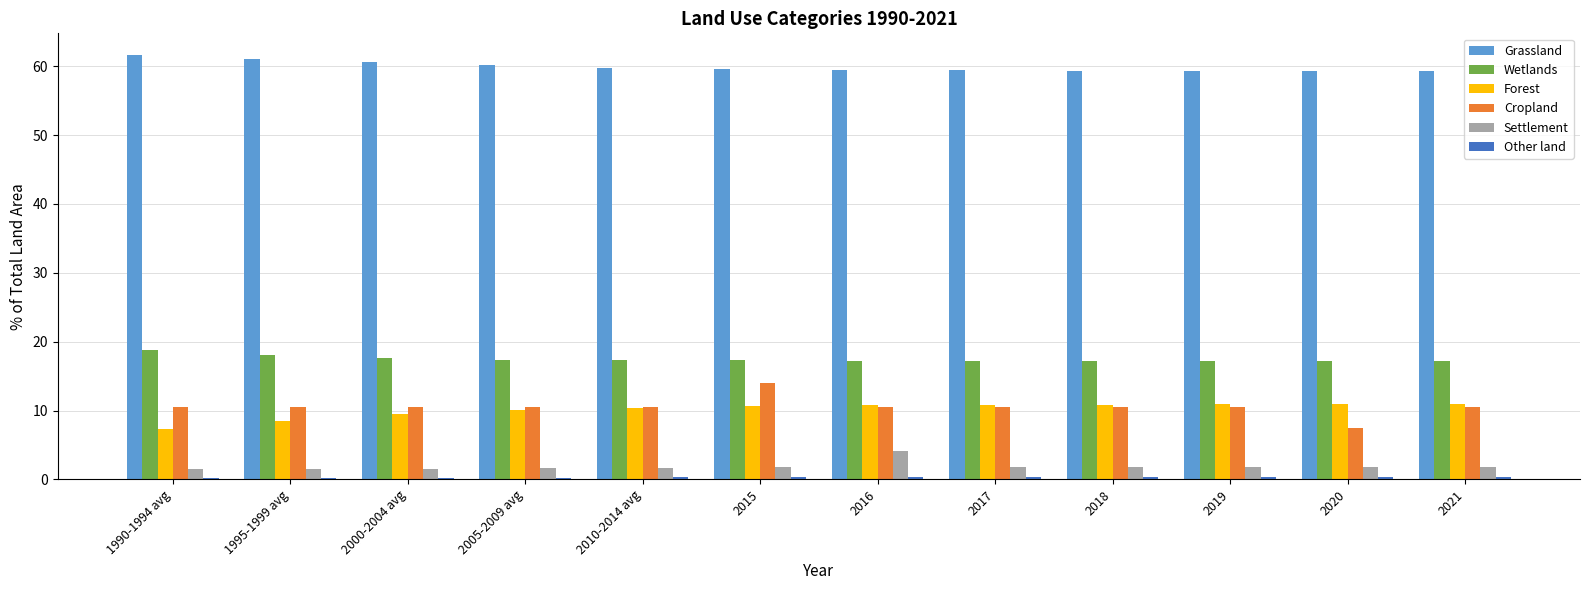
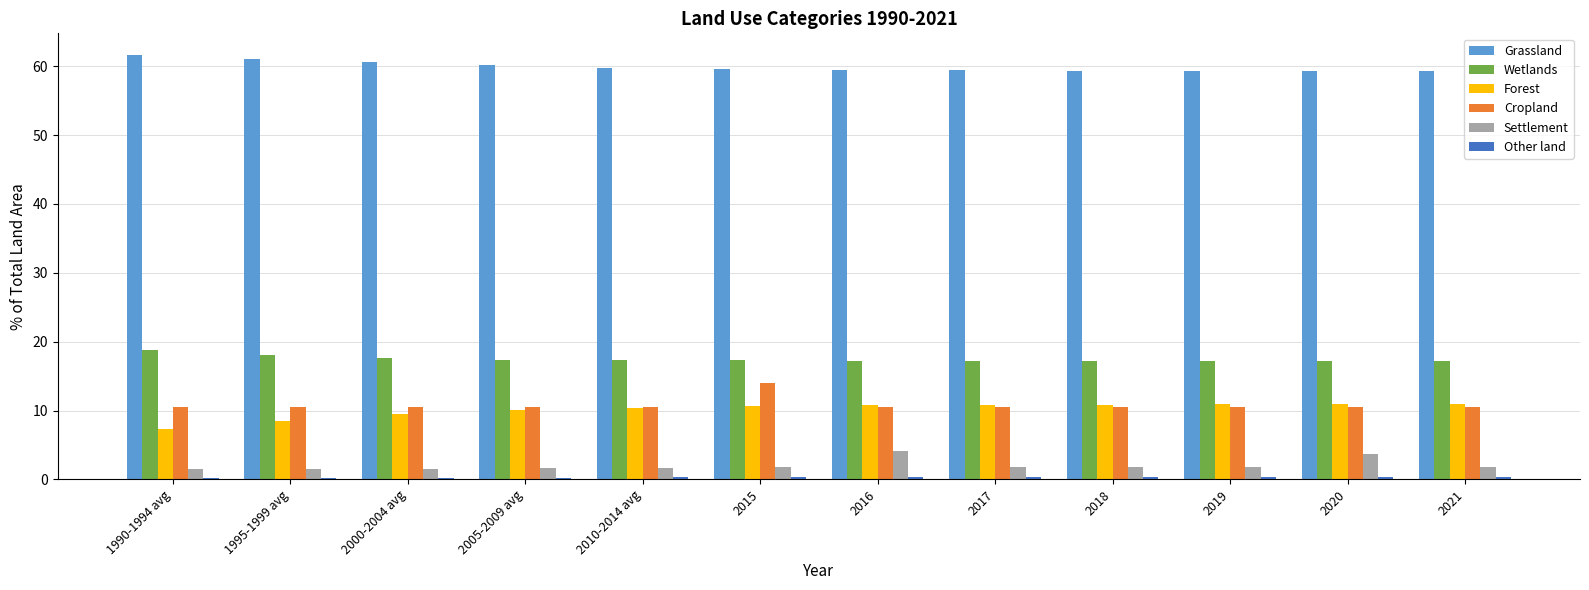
  {
    "Wetlands": {
      "1990-1994 avg": 19,
      "1995-1999 avg": 18,
      "2000-2004 avg": 18,
      "2005-2009 avg": 17,
      "2010-2014 avg": 17,
      "2015": 17,
      "2016": 17,
      "2017": 17,
      "2018": 17,
      "2019": 17,
      "2020": 17,
      "2021": 17
    },
    "Forest": {
      "1990-1994 avg": 7,
      "1995-1999 avg": 9,
      "2000-2004 avg": 9,
      "2005-2009 avg": 10,
      "2010-2014 avg": 10,
      "2015": 11,
      "2016": 11,
      "2017": 11,
      "2018": 11,
      "2019": 11,
      "2020": 11,
      "2021": 11
    },
    "Cropland": {
      "1990-1994 avg": 11,
      "1995-1999 avg": 11,
      "2000-2004 avg": 10,
      "2005-2009 avg": 10,
      "2010-2014 avg": 10,
      "2015": 14,
      "2016": 10,
      "2017": 10,
      "2018": 10,
      "2019": 10,
-     "2020": 7,
+     "2020": 10,
      "2021": 10
    },
    "Settlement": {
      "1990-1994 avg": 1,
      "1995-1999 avg": 2,
      "2000-2004 avg": 2,
      "2005-2009 avg": 2,
      "2010-2014 avg": 2,
      "2015": 2,
      "2016": 4,
      "2017": 2,
      "2018": 2,
      "2019": 2,
-     "2020": 2,
+     "2020": 4,
      "2021": 2
    }
  }
